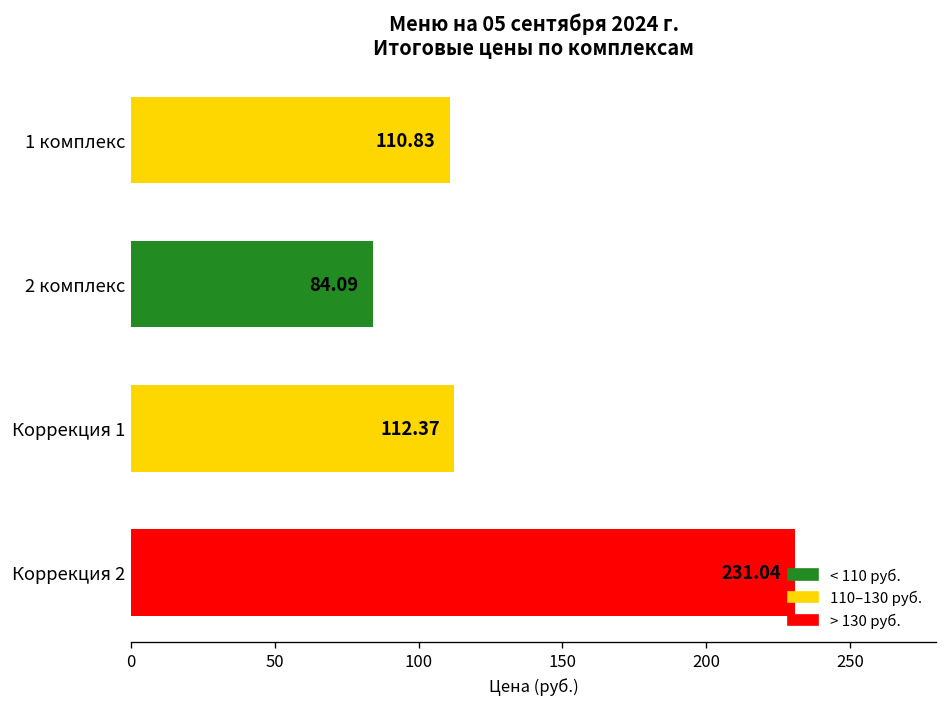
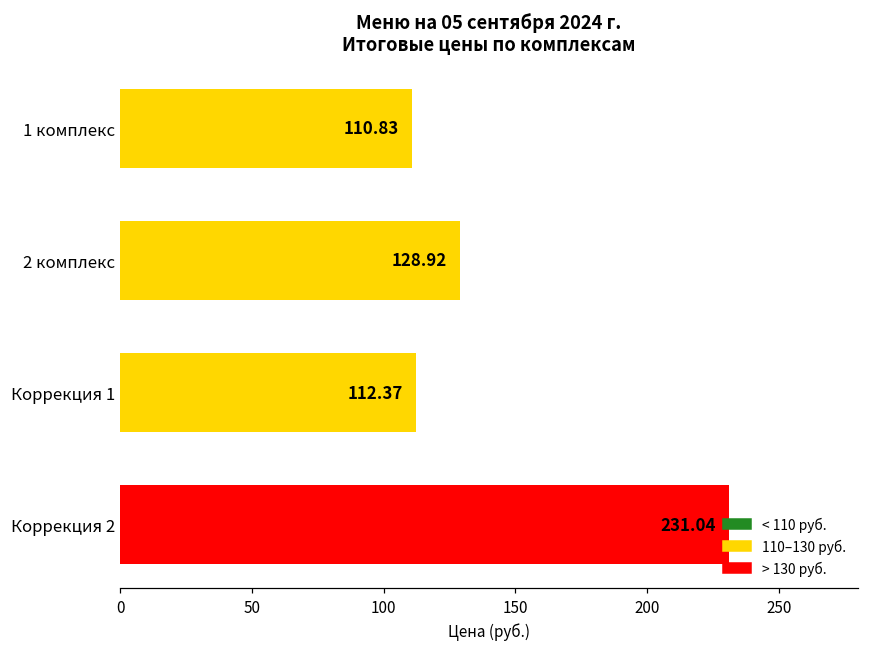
  {
    "1 комплекс": 110.83,
-   "2 комплекс": 84.09,
+   "2 комплекс": 128.92,
    "Коррекция 1": 112.37,
    "Коррекция 2": 231.04
  }
